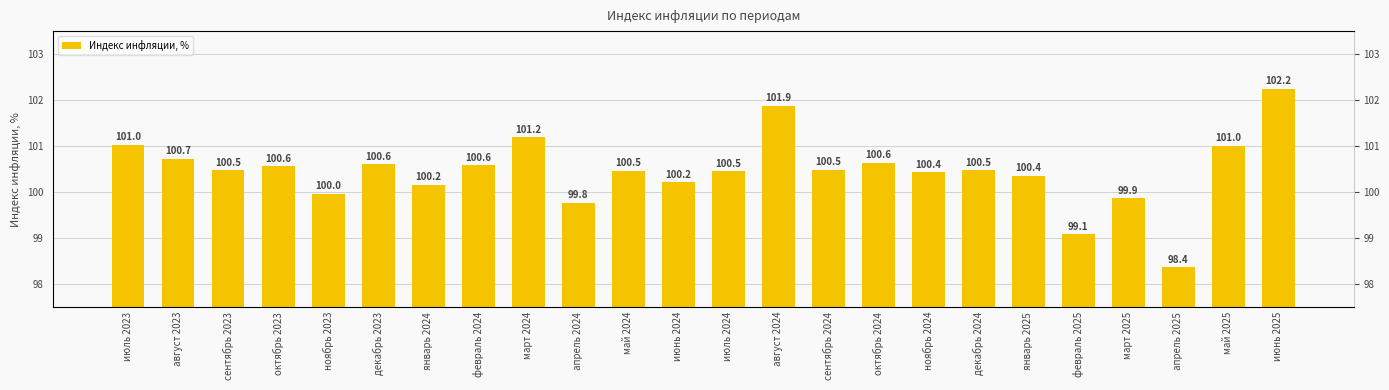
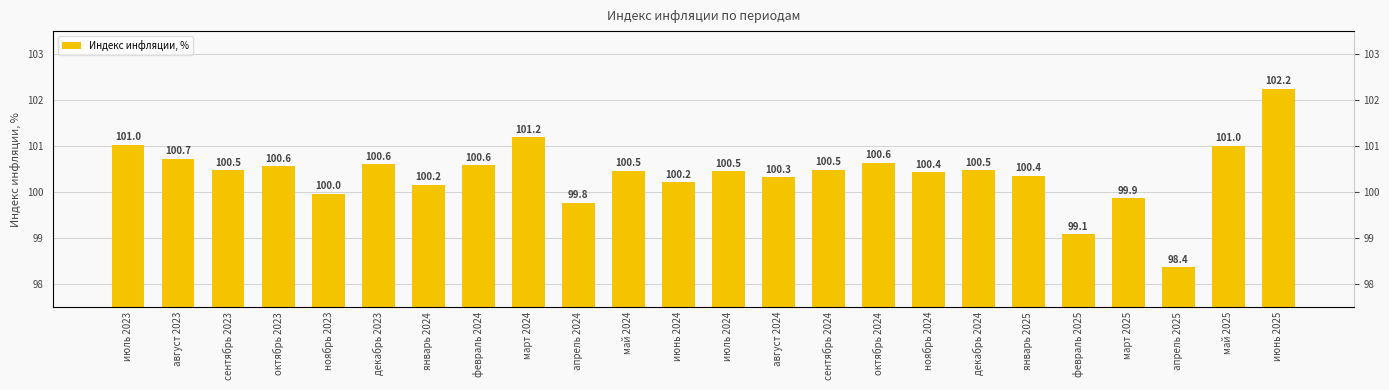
  {
    "июль 2023": 101.0,
    "август 2023": 100.7,
    "сентябрь 2023": 100.5,
    "октябрь 2023": 100.6,
    "ноябрь 2023": 100.0,
    "декабрь 2023": 100.6,
    "январь 2024": 100.2,
    "февраль 2024": 100.6,
    "март 2024": 101.2,
    "апрель 2024": 99.8,
    "май 2024": 100.5,
    "июнь 2024": 100.2,
    "июль 2024": 100.5,
-   "август 2024": 101.9,
+   "август 2024": 100.3,
    "сентябрь 2024": 100.5,
    "октябрь 2024": 100.6,
    "ноябрь 2024": 100.4,
    "декабрь 2024": 100.5,
    "январь 2025": 100.4,
    "февраль 2025": 99.1,
    "март 2025": 99.9,
    "апрель 2025": 98.4,
    "май 2025": 101.0,
    "июнь 2025": 102.2
  }
